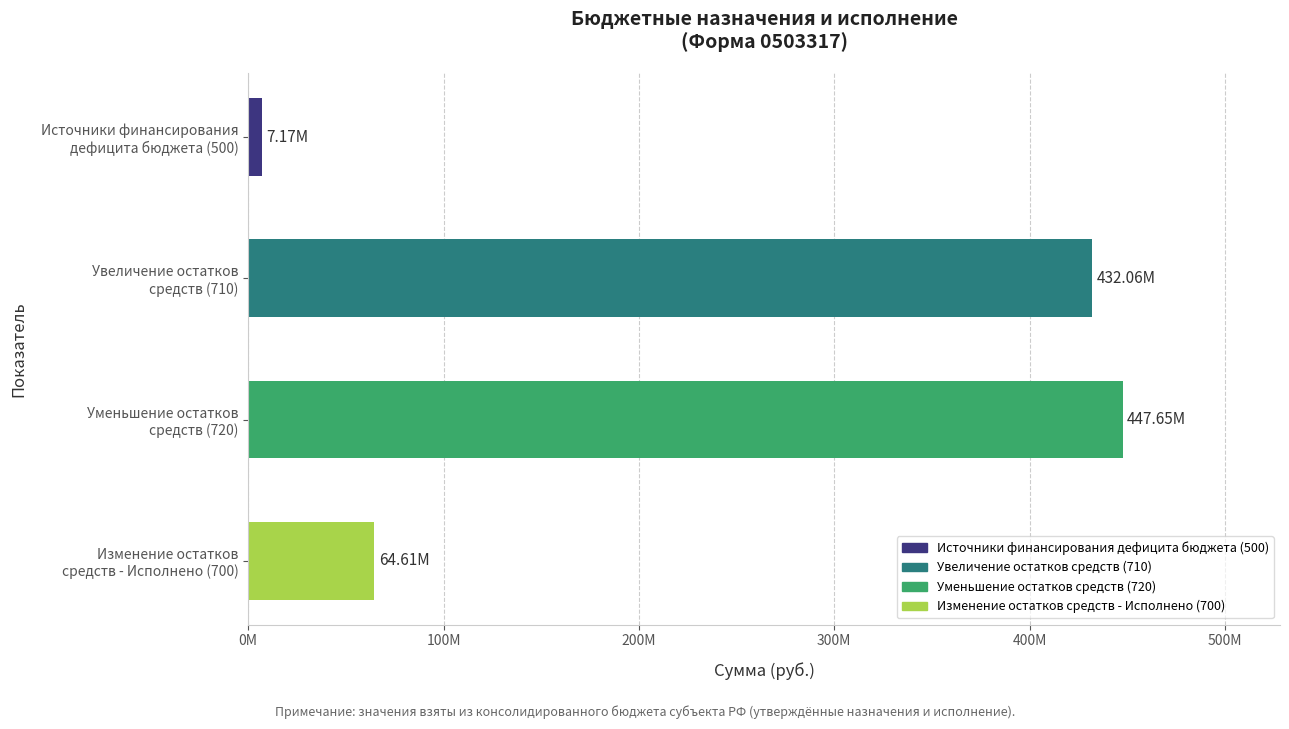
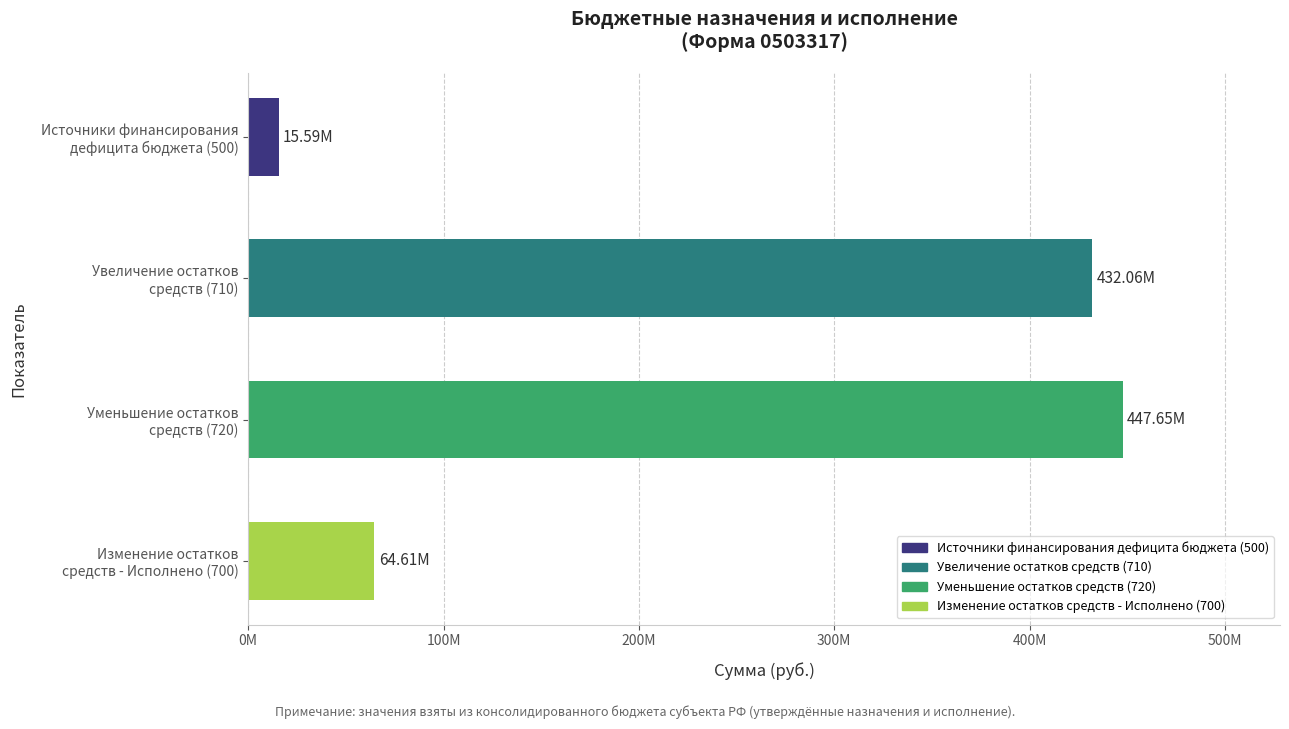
  {
-   "Источники финансирования дефицита бюджета (500)": "7.17M",
+   "Источники финансирования дефицита бюджета (500)": "15.59M",
    "Увеличение остатков средств (710)": "432.06M",
    "Уменьшение остатков средств (720)": "447.65M",
    "Изменение остатков средств - Исполнено (700)": "64.61M"
  }
